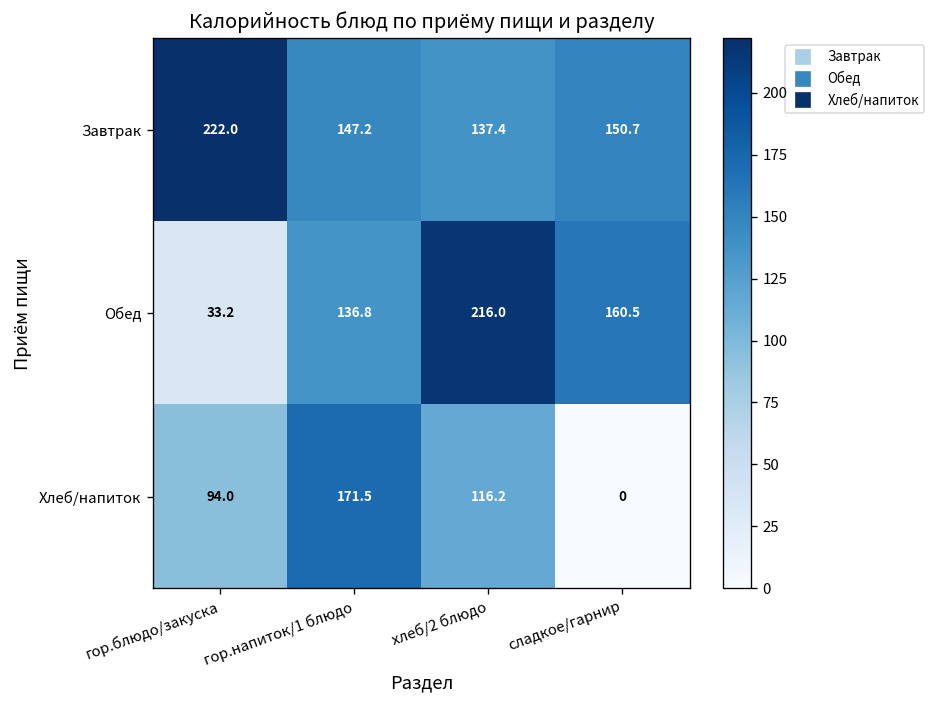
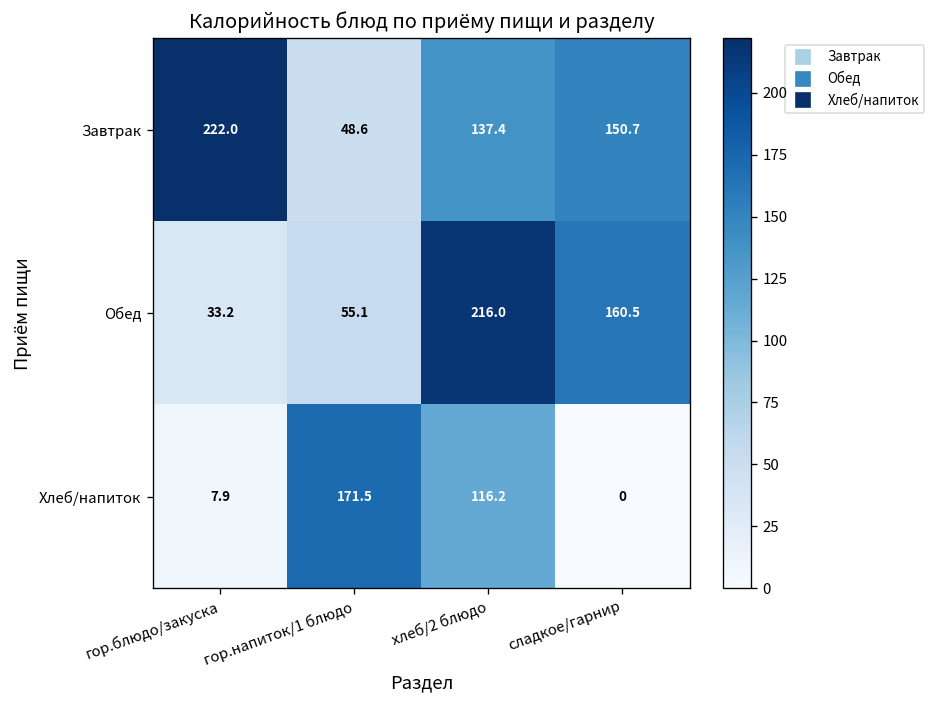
  {
    "Завтрак": {
      "гор.блюдо/закуска": 222.0,
-     "гор.напиток/1 блюдо": 147.2,
+     "гор.напиток/1 блюдо": 48.6,
      "хлеб/2 блюдо": 137.4,
      "сладкое/гарнир": 150.7
    },
    "Обед": {
      "гор.блюдо/закуска": 33.2,
-     "гор.напиток/1 блюдо": 136.8,
+     "гор.напиток/1 блюдо": 55.1,
      "хлеб/2 блюдо": 216.0,
      "сладкое/гарнир": 160.5
    },
    "Хлеб/напиток": {
-     "гор.блюдо/закуска": 94.0,
+     "гор.блюдо/закуска": 7.9,
      "гор.напиток/1 блюдо": 171.5,
      "хлеб/2 блюдо": 116.2,
      "сладкое/гарнир": 0
    }
  }
